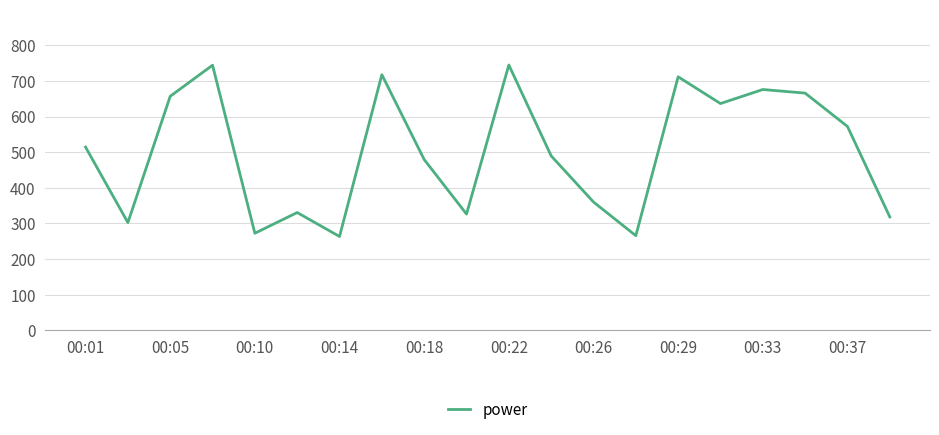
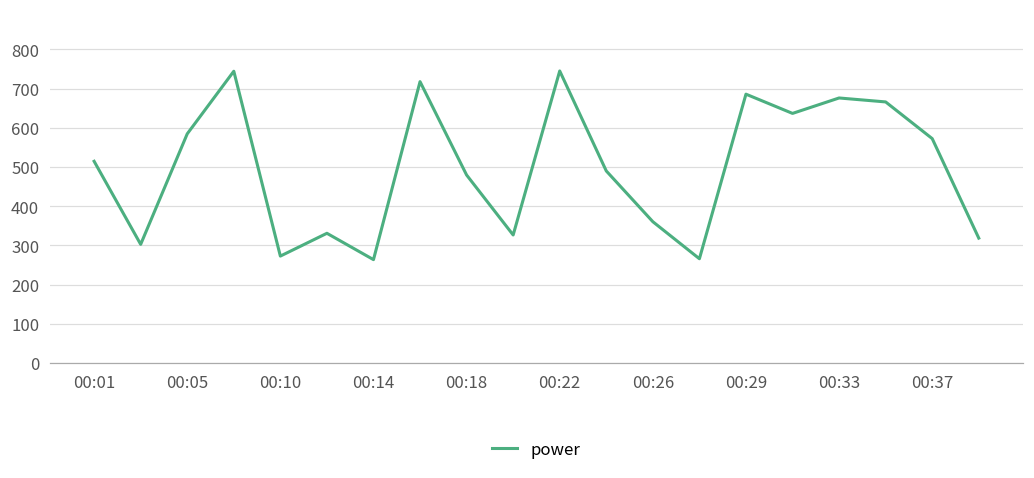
  {
    "00:01": 510,
-   "00:05": 660,
+   "00:05": 580,
    "00:10": 270,
    "00:14": 260,
    "00:18": 480,
    "00:22": 740,
    "00:26": 360,
-   "00:29": 710,
+   "00:29": 690,
    "00:33": 680,
    "00:37": 570
  }
